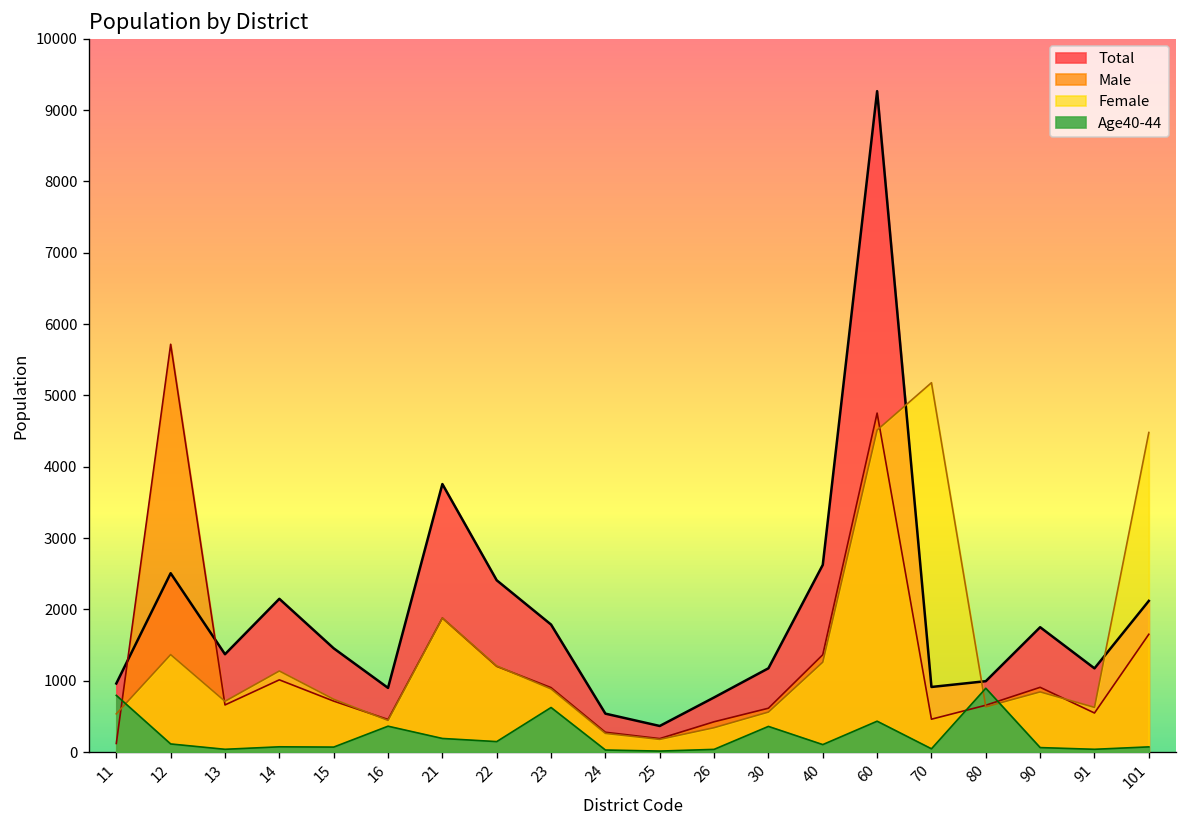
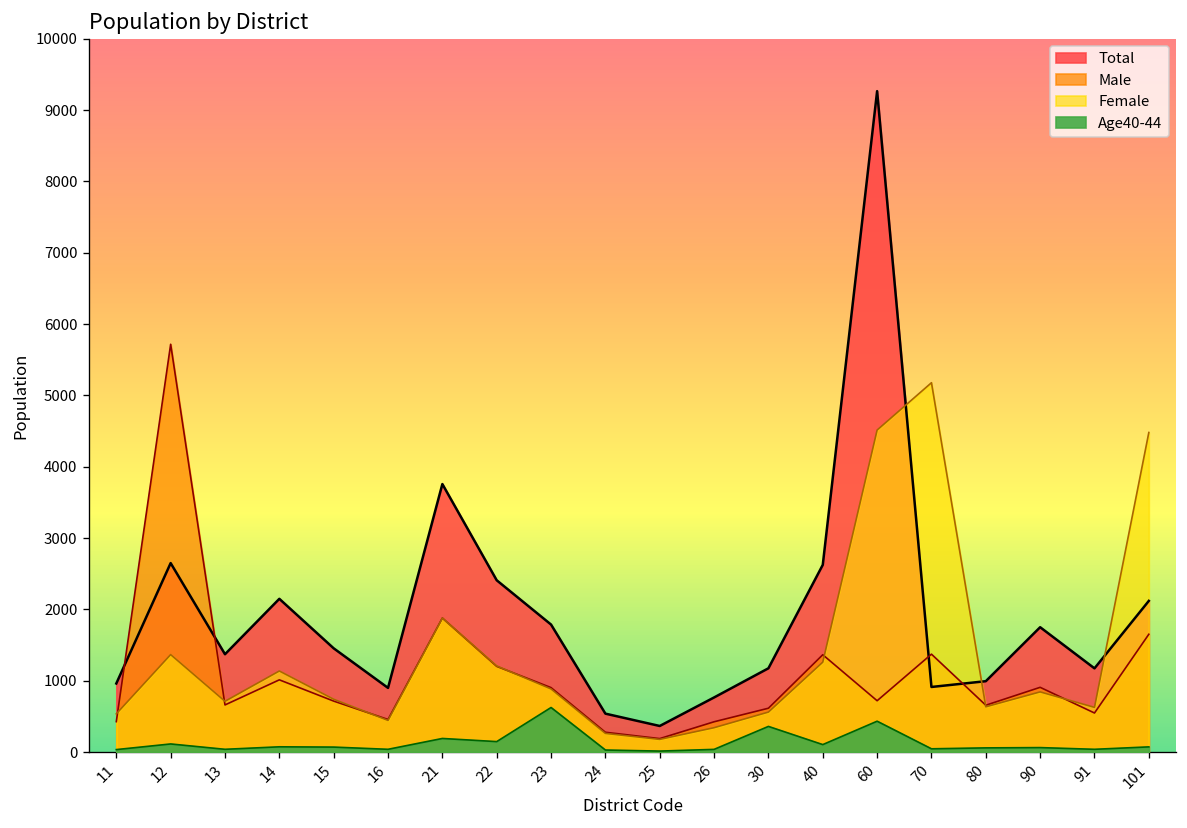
  {
    "Total": {
      "11": 1000,
-     "12": 2500,
+     "12": 2600,
      "13": 1400,
      "14": 2100,
      "15": 1500,
      "16": 900,
      "21": 3800,
      "22": 2400,
      "23": 1800,
      "24": 500,
      "25": 400,
      "26": 800,
      "30": 1200,
      "40": 2600,
      "60": 9300,
      "70": 900,
      "80": 1000,
      "90": 1800,
      "91": 1200,
      "101": 2100
    },
    "Male": {
-     "11": 100,
+     "11": 400,
      "12": 5700,
      "13": 700,
      "14": 1000,
      "26": 400,
      "30": 600,
      "40": 1400,
-     "60": 4800,
-     "70": 500,
+     "60": 700,
+     "70": 1400,
      "90": 900,
      "91": 500,
      "101": 1700
    },
    "Female": {
      "11": 500,
      "12": 1400,
      "13": 700,
      "14": 1100,
      "26": 300,
      "30": 600,
      "40": 1300,
      "60": 4500,
      "70": 5200,
      "90": 800,
      "91": 600,
      "101": 4500
    },
    "Age40-44": {
-     "11": 800,
+     "11": 0,
      "12": 100,
      "13": 0,
      "14": 100,
      "15": 100,
-     "16": 400,
+     "16": 0,
      "21": 200,
      "22": 100,
      "23": 600,
      "24": 0,
      "25": 0,
      "26": 0,
      "30": 400,
      "40": 100,
      "60": 400,
      "70": 0,
-     "80": 900,
+     "80": 100,
      "90": 100,
      "91": 0,
      "101": 100
    }
  }
